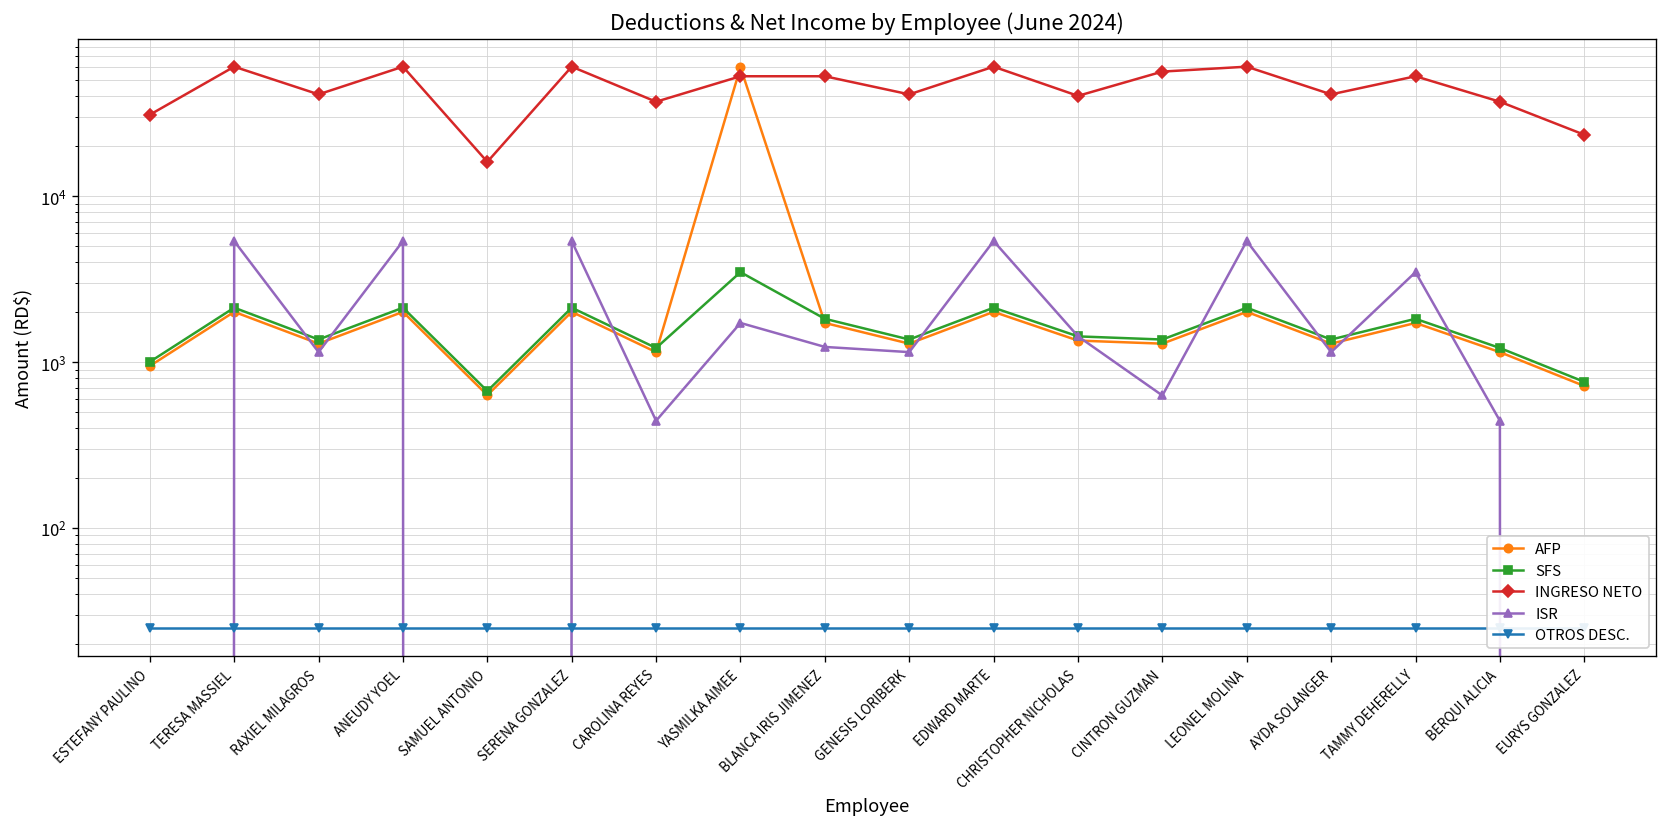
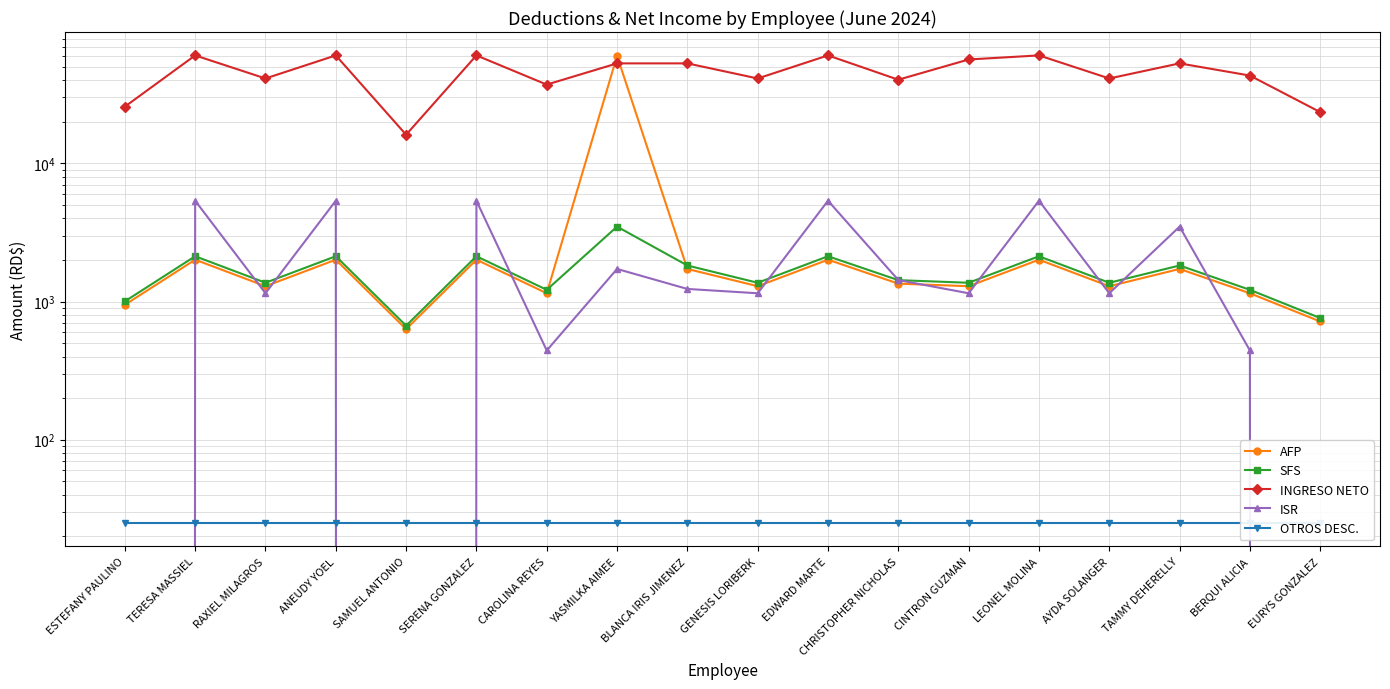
  {
    "AFP": {
      "ESTEFANY PAULINO": 900,
      "TERESA MASSIEL": 2000,
      "RAXIEL MILAGROS": 1300,
      "ANEUDY YOEL": 2000,
      "SAMUEL ANTONIO": 600,
      "SERENA GONZALEZ": 2000,
      "CAROLINA REYES": 1100,
      "YASMILKA AIMEE": 60000,
      "BLANCA IRIS JIMENEZ": 1700,
      "GENESIS LORIBERK": 1300,
      "EDWARD MARTE": 2000,
      "CHRISTOPHER NICHOLAS": 1300,
      "CINTRON GUZMAN": 1300,
      "LEONEL MOLINA": 2000,
      "AYDA SOLANGER": 1300,
      "TAMMY DEHERELLY": 1700,
      "BERQUI ALICIA": 1100,
      "EURYS GONZALEZ": 700
    },
    "SFS": {
      "ESTEFANY PAULINO": 1000,
      "TERESA MASSIEL": 2100,
      "RAXIEL MILAGROS": 1400,
      "ANEUDY YOEL": 2100,
      "SAMUEL ANTONIO": 700,
      "SERENA GONZALEZ": 2100,
      "CAROLINA REYES": 1200,
      "YASMILKA AIMEE": 3500,
      "BLANCA IRIS JIMENEZ": 1800,
      "GENESIS LORIBERK": 1400,
      "EDWARD MARTE": 2100,
      "CINTRON GUZMAN": 1400,
      "LEONEL MOLINA": 2100,
      "AYDA SOLANGER": 1400,
      "TAMMY DEHERELLY": 1800,
      "BERQUI ALICIA": 1200,
      "EURYS GONZALEZ": 800
    },
    "INGRESO NETO": {
-     "ESTEFANY PAULINO": 31000,
+     "ESTEFANY PAULINO": 26000,
      "TERESA MASSIEL": 60000,
      "RAXIEL MILAGROS": 41000,
      "ANEUDY YOEL": 60000,
      "SAMUEL ANTONIO": 16000,
      "SERENA GONZALEZ": 60000,
      "CAROLINA REYES": 37000,
      "YASMILKA AIMEE": 53000,
      "BLANCA IRIS JIMENEZ": 53000,
      "GENESIS LORIBERK": 41000,
      "EDWARD MARTE": 60000,
      "CHRISTOPHER NICHOLAS": 40000,
      "CINTRON GUZMAN": 56000,
      "LEONEL MOLINA": 60000,
      "AYDA SOLANGER": 41000,
      "TAMMY DEHERELLY": 53000,
-     "BERQUI ALICIA": 37000,
+     "BERQUI ALICIA": 43000,
      "EURYS GONZALEZ": 23000
    },
    "ISR": {
      "TERESA MASSIEL": 5400,
      "RAXIEL MILAGROS": 1100,
      "ANEUDY YOEL": 5400,
      "SERENA GONZALEZ": 5400,
      "CAROLINA REYES": 440,
      "YASMILKA AIMEE": 1700,
      "BLANCA IRIS JIMENEZ": 1200,
      "GENESIS LORIBERK": 1100,
      "EDWARD MARTE": 5400,
-     "CINTRON GUZMAN": 600,
+     "CINTRON GUZMAN": 1100,
      "LEONEL MOLINA": 5400,
      "AYDA SOLANGER": 1100,
      "TAMMY DEHERELLY": 3500,
      "BERQUI ALICIA": 440
    },
    "OTROS DESC.": {
      "ESTEFANY PAULINO": 25,
      "TERESA MASSIEL": 25,
      "RAXIEL MILAGROS": 25,
      "ANEUDY YOEL": 25,
      "SAMUEL ANTONIO": 25,
      "SERENA GONZALEZ": 25,
      "CAROLINA REYES": 25,
      "YASMILKA AIMEE": 25,
      "BLANCA IRIS JIMENEZ": 25,
      "GENESIS LORIBERK": 25,
      "EDWARD MARTE": 25,
      "CHRISTOPHER NICHOLAS": 25,
      "CINTRON GUZMAN": 25,
      "LEONEL MOLINA": 25,
      "AYDA SOLANGER": 25,
      "TAMMY DEHERELLY": 25
    }
  }
